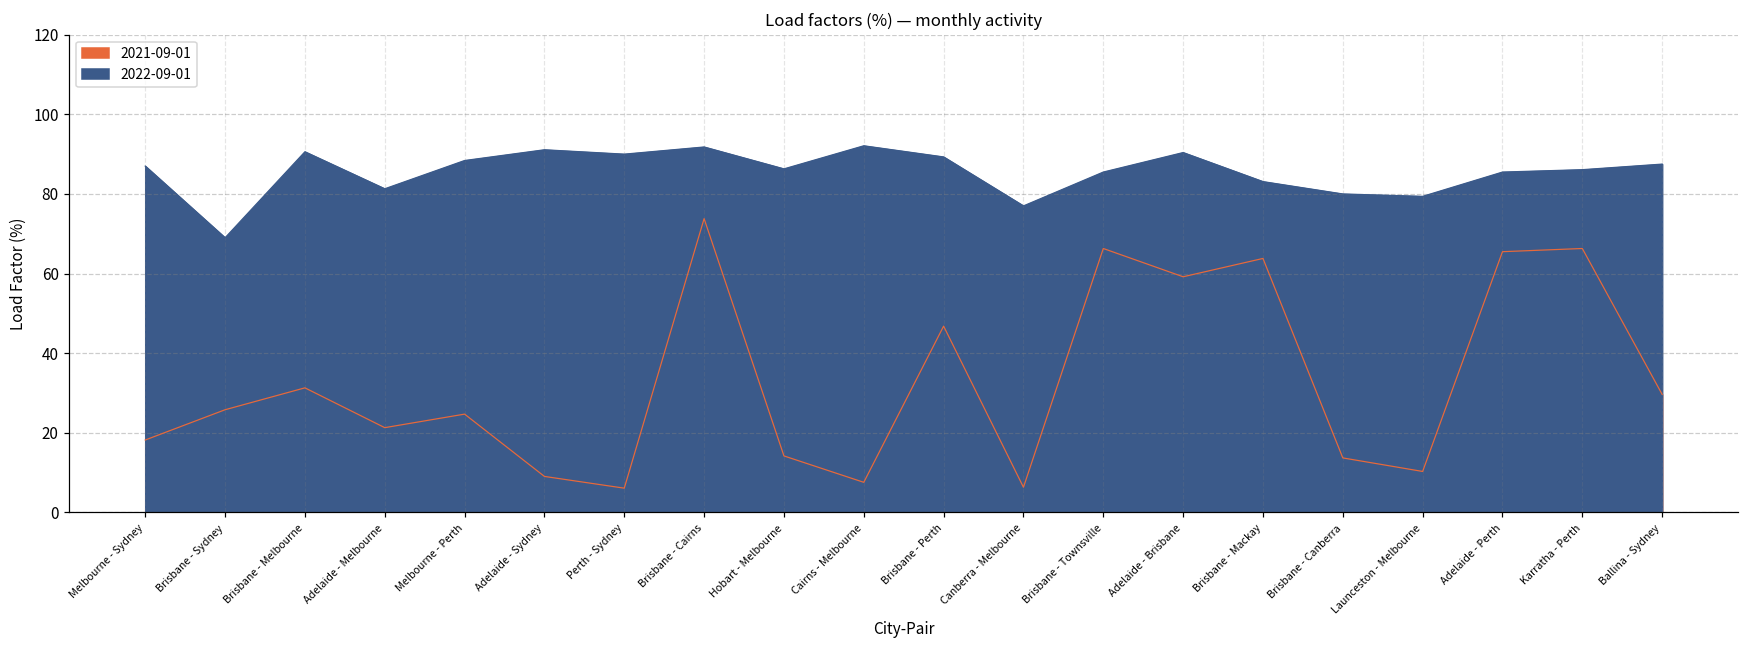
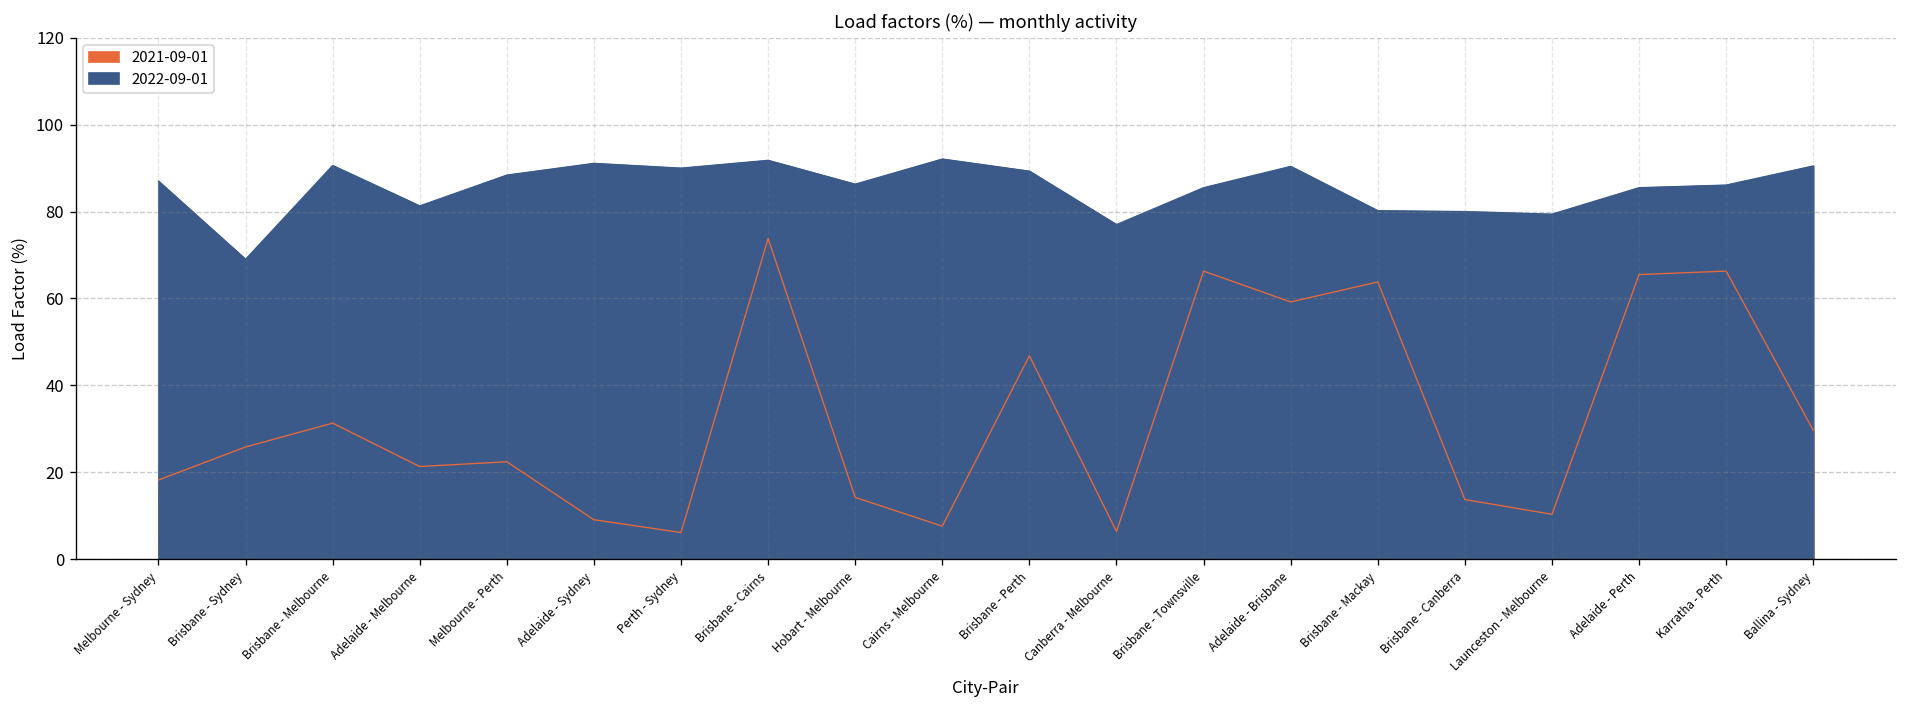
  {
    "2021-09-01": {
      "Melbourne - Sydney": 18,
      "Brisbane - Sydney": 26,
      "Brisbane - Melbourne": 31,
      "Adelaide - Melbourne": 21,
-     "Melbourne - Perth": 25,
+     "Melbourne - Perth": 22,
      "Adelaide - Sydney": 9,
      "Perth - Sydney": 6,
      "Brisbane - Cairns": 74,
      "Hobart - Melbourne": 14,
      "Cairns - Melbourne": 8,
      "Brisbane - Perth": 47,
      "Canberra - Melbourne": 6,
      "Brisbane - Townsville": 66,
      "Adelaide - Brisbane": 59,
      "Brisbane - Mackay": 64,
      "Brisbane - Canberra": 14,
      "Launceston - Melbourne": 10,
      "Adelaide - Perth": 66,
      "Karratha - Perth": 66,
      "Ballina - Sydney": 30
    },
    "2022-09-01": {
      "Melbourne - Sydney": 87,
      "Brisbane - Sydney": 69,
      "Brisbane - Melbourne": 91,
      "Adelaide - Melbourne": 81,
      "Melbourne - Perth": 88,
      "Adelaide - Sydney": 91,
      "Perth - Sydney": 90,
      "Brisbane - Cairns": 92,
      "Hobart - Melbourne": 86,
      "Cairns - Melbourne": 92,
      "Brisbane - Perth": 89,
      "Canberra - Melbourne": 77,
      "Brisbane - Townsville": 86,
      "Adelaide - Brisbane": 90,
-     "Brisbane - Mackay": 83,
+     "Brisbane - Mackay": 80,
      "Brisbane - Canberra": 80,
      "Launceston - Melbourne": 79,
      "Adelaide - Perth": 86,
      "Karratha - Perth": 86,
-     "Ballina - Sydney": 88
+     "Ballina - Sydney": 91
    }
  }
